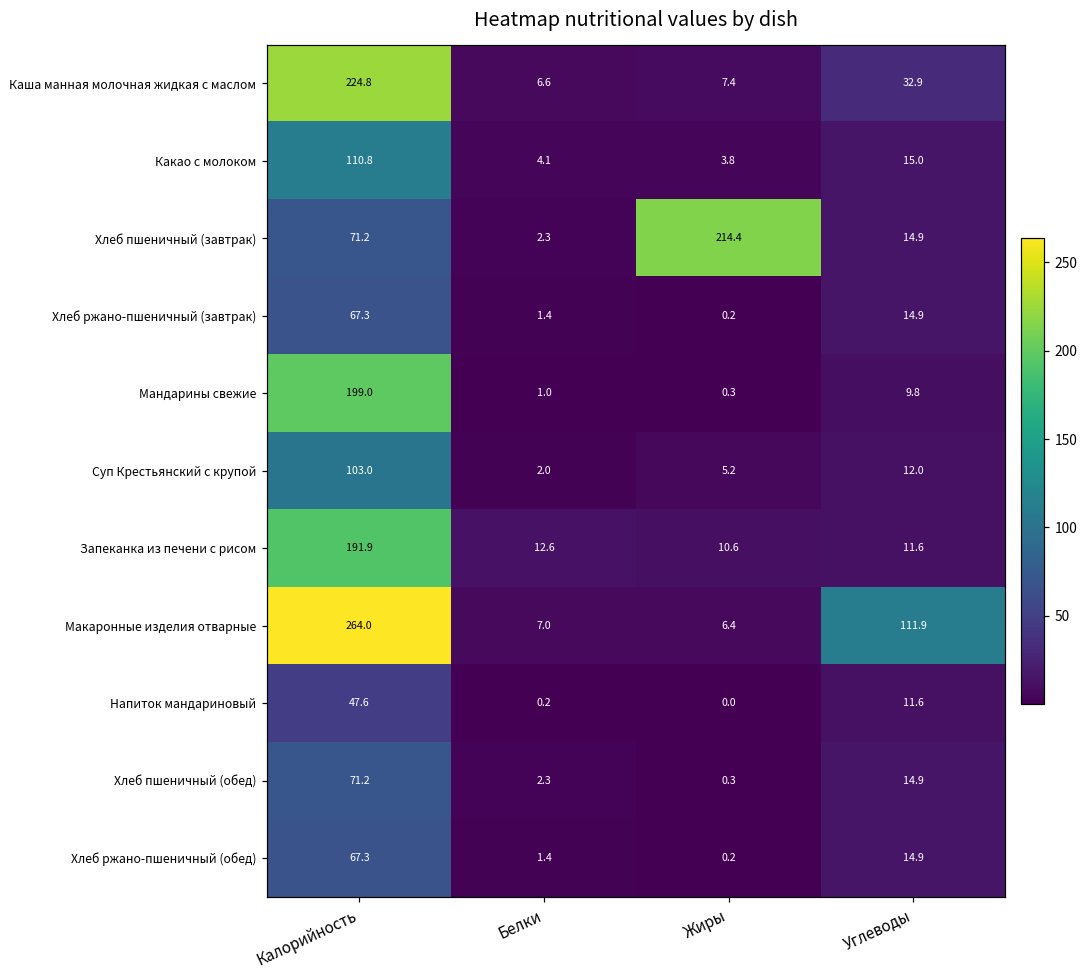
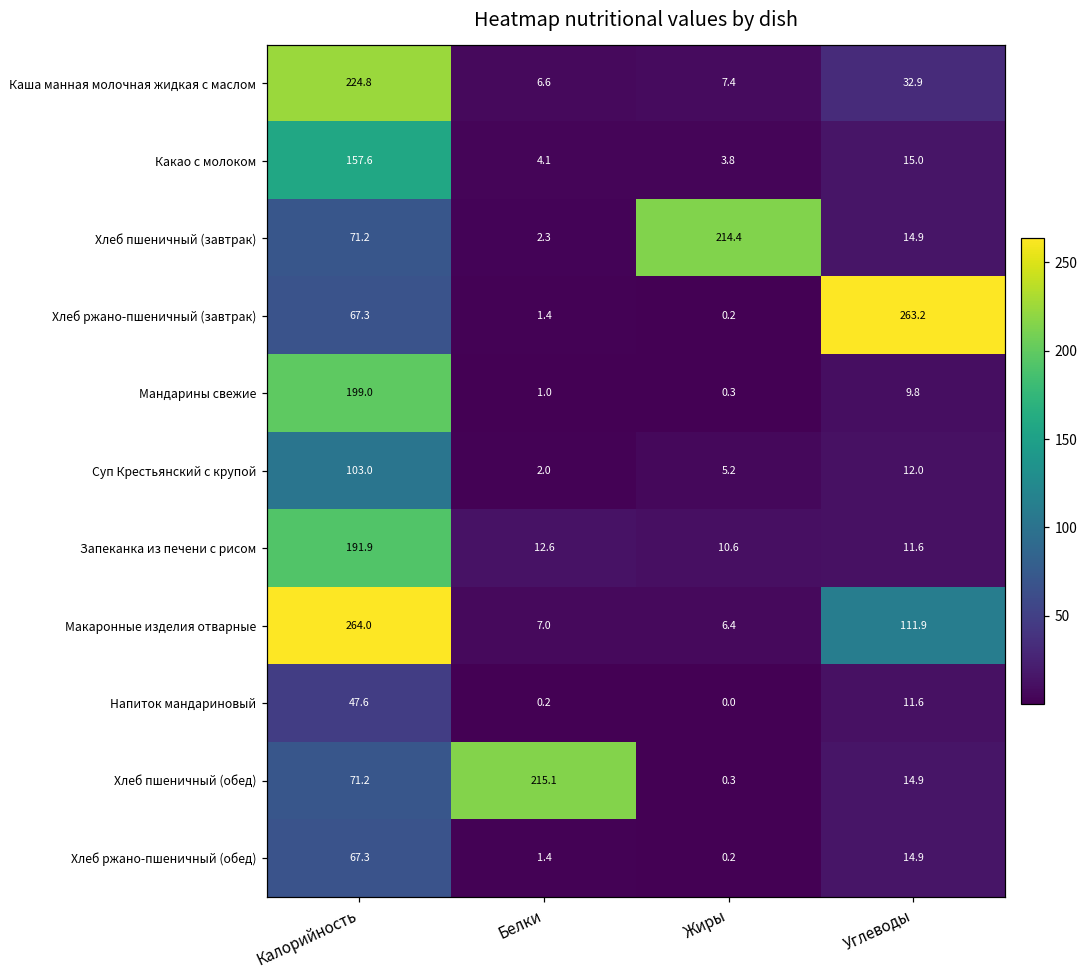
  {
    "Каша манная молочная жидкая с маслом": {
      "Калорийность": 224.8,
      "Белки": 6.6,
      "Жиры": 7.4,
      "Углеводы": 32.9
    },
    "Какао с молоком": {
-     "Калорийность": 110.8,
+     "Калорийность": 157.6,
      "Белки": 4.1,
      "Жиры": 3.8,
      "Углеводы": 15.0
    },
    "Хлеб пшеничный (завтрак)": {
      "Калорийность": 71.2,
      "Белки": 2.3,
      "Жиры": 214.4,
      "Углеводы": 14.9
    },
    "Хлеб ржано-пшеничный (завтрак)": {
      "Калорийность": 67.3,
      "Белки": 1.4,
      "Жиры": 0.2,
-     "Углеводы": 14.9
+     "Углеводы": 263.2
    },
    "Мандарины свежие": {
      "Калорийность": 199.0,
      "Белки": 1.0,
      "Жиры": 0.3,
      "Углеводы": 9.8
    },
    "Суп Крестьянский с крупой": {
      "Калорийность": 103.0,
      "Белки": 2.0,
      "Жиры": 5.2,
      "Углеводы": 12.0
    },
    "Запеканка из печени с рисом": {
      "Калорийность": 191.9,
      "Белки": 12.6,
      "Жиры": 10.6,
      "Углеводы": 11.6
    },
    "Макаронные изделия отварные": {
      "Калорийность": 264.0,
      "Белки": 7.0,
      "Жиры": 6.4,
      "Углеводы": 111.9
    },
    "Напиток мандариновый": {
      "Калорийность": 47.6,
      "Белки": 0.2,
      "Жиры": 0.0,
      "Углеводы": 11.6
    },
    "Хлеб пшеничный (обед)": {
      "Калорийность": 71.2,
-     "Белки": 2.3,
+     "Белки": 215.1,
      "Жиры": 0.3,
      "Углеводы": 14.9
    },
    "Хлеб ржано-пшеничный (обед)": {
      "Калорийность": 67.3,
      "Белки": 1.4,
      "Жиры": 0.2,
      "Углеводы": 14.9
    }
  }
